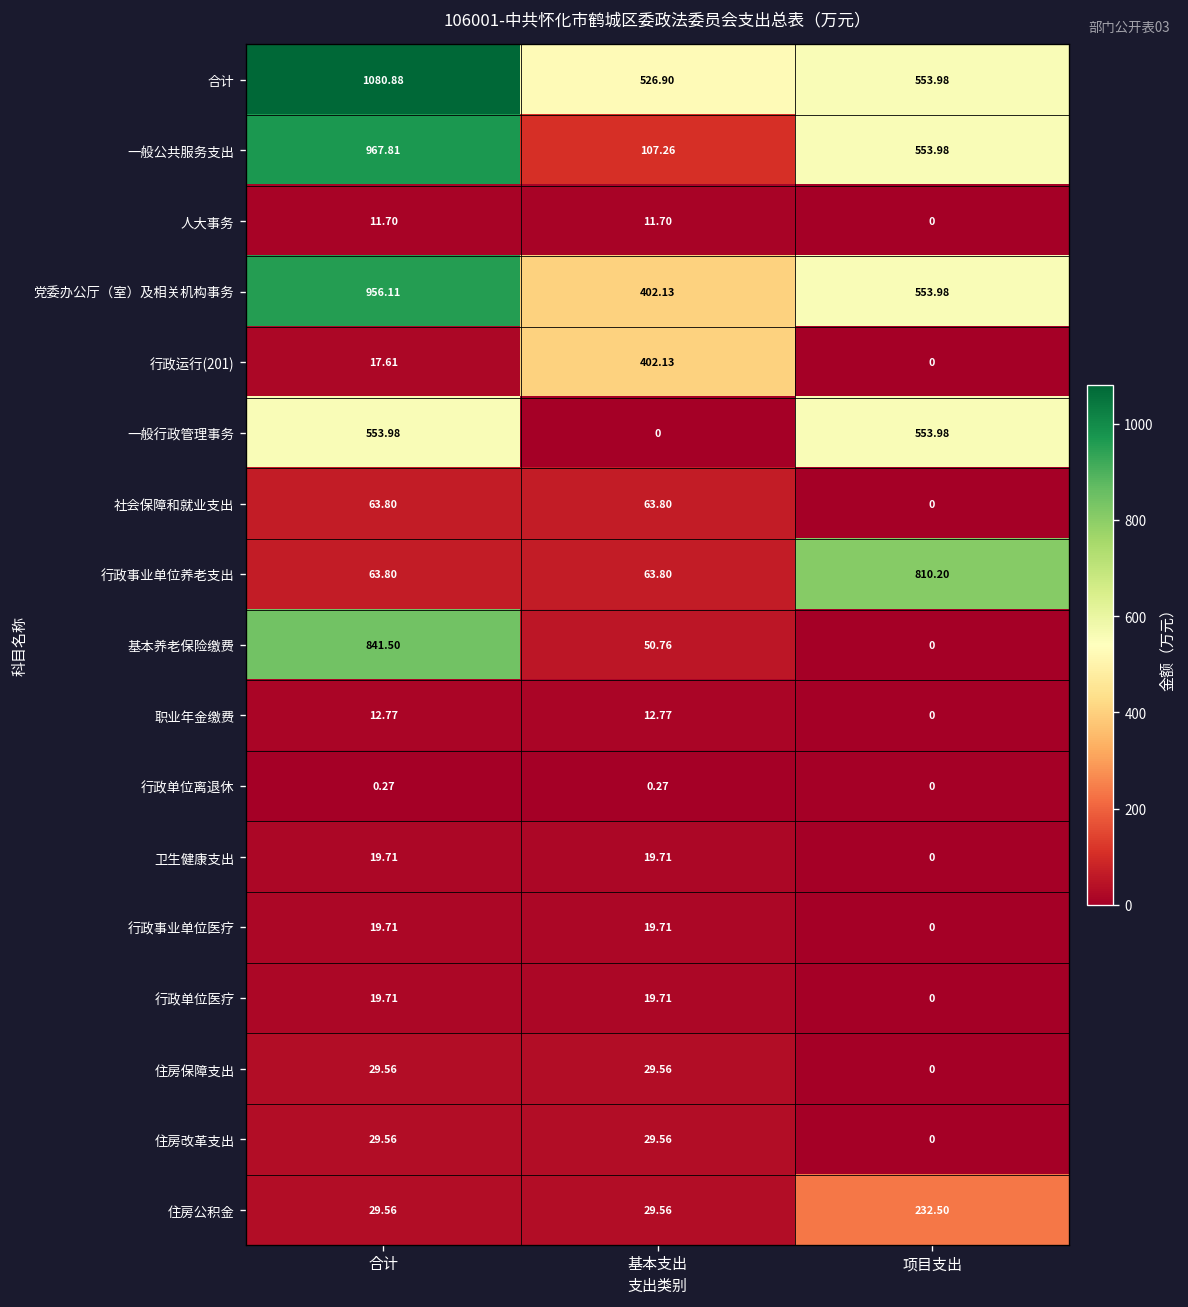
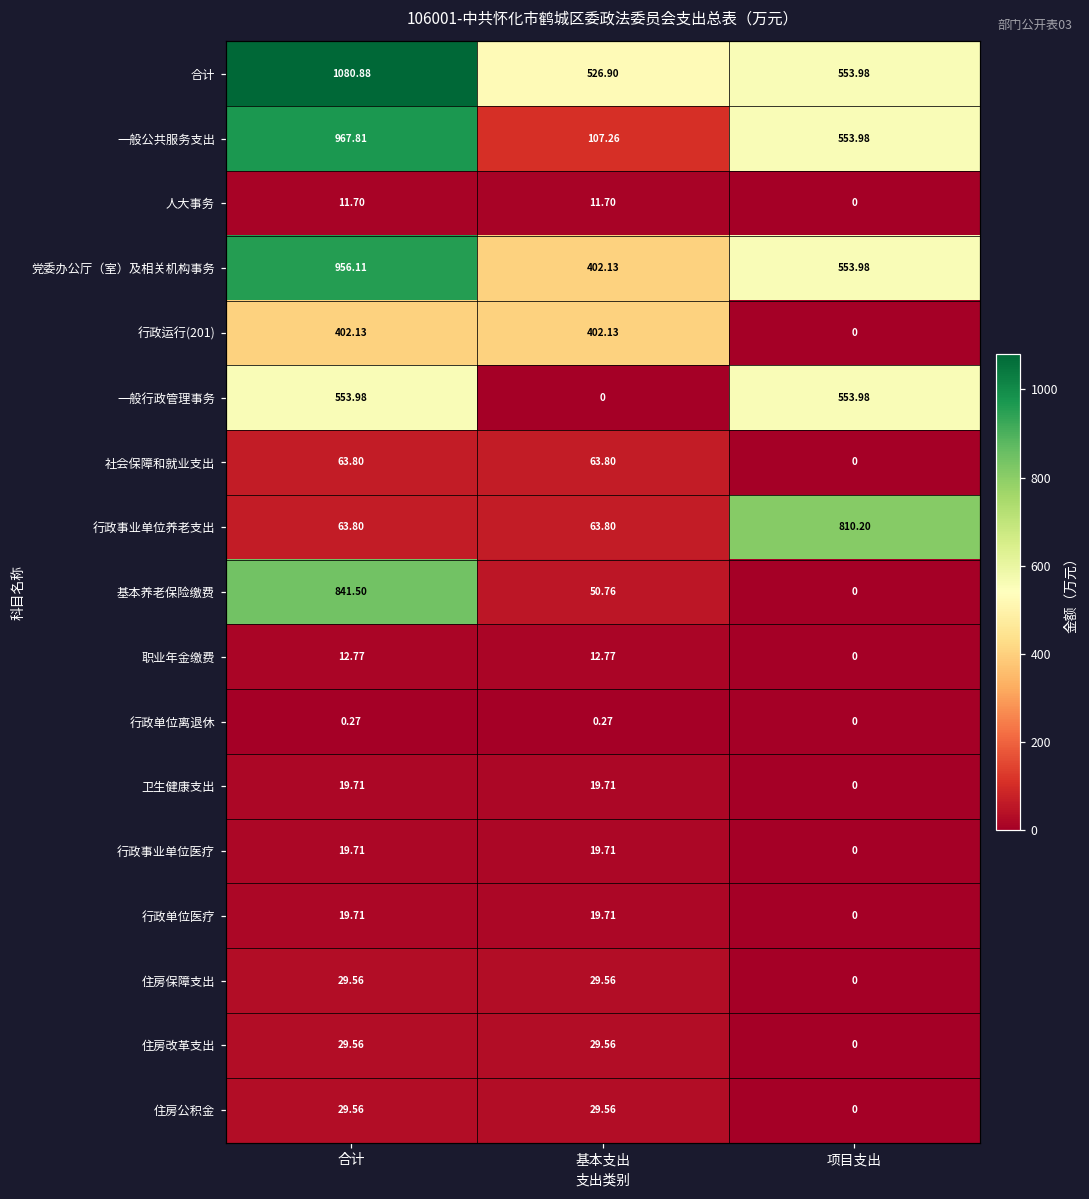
  {
    "合计": {
      "合计": 1080.88,
      "基本支出": 526.90,
      "项目支出": 553.98
    },
    "一般公共服务支出": {
      "合计": 967.81,
      "基本支出": 107.26,
      "项目支出": 553.98
    },
    "人大事务": {
      "合计": 11.70,
      "基本支出": 11.70,
      "项目支出": 0
    },
    "党委办公厅（室）及相关机构事务": {
      "合计": 956.11,
      "基本支出": 402.13,
      "项目支出": 553.98
    },
    "行政运行(201)": {
-     "合计": 17.61,
+     "合计": 402.13,
      "基本支出": 402.13,
      "项目支出": 0
    },
    "一般行政管理事务": {
      "合计": 553.98,
      "基本支出": 0,
      "项目支出": 553.98
    },
    "社会保障和就业支出": {
      "合计": 63.80,
      "基本支出": 63.80,
      "项目支出": 0
    },
    "行政事业单位养老支出": {
      "合计": 63.80,
      "基本支出": 63.80,
      "项目支出": 810.20
    },
    "基本养老保险缴费": {
      "合计": 841.50,
      "基本支出": 50.76,
      "项目支出": 0
    },
    "职业年金缴费": {
      "合计": 12.77,
      "基本支出": 12.77,
      "项目支出": 0
    },
    "行政单位离退休": {
      "合计": 0.27,
      "基本支出": 0.27,
      "项目支出": 0
    },
    "卫生健康支出": {
      "合计": 19.71,
      "基本支出": 19.71,
      "项目支出": 0
    },
    "行政事业单位医疗": {
      "合计": 19.71,
      "基本支出": 19.71,
      "项目支出": 0
    },
    "行政单位医疗": {
      "合计": 19.71,
      "基本支出": 19.71,
      "项目支出": 0
    },
    "住房保障支出": {
      "合计": 29.56,
      "基本支出": 29.56,
      "项目支出": 0
    },
    "住房改革支出": {
      "合计": 29.56,
      "基本支出": 29.56,
      "项目支出": 0
    },
    "住房公积金": {
      "合计": 29.56,
      "基本支出": 29.56,
-     "项目支出": 232.50
+     "项目支出": 0
    }
  }
